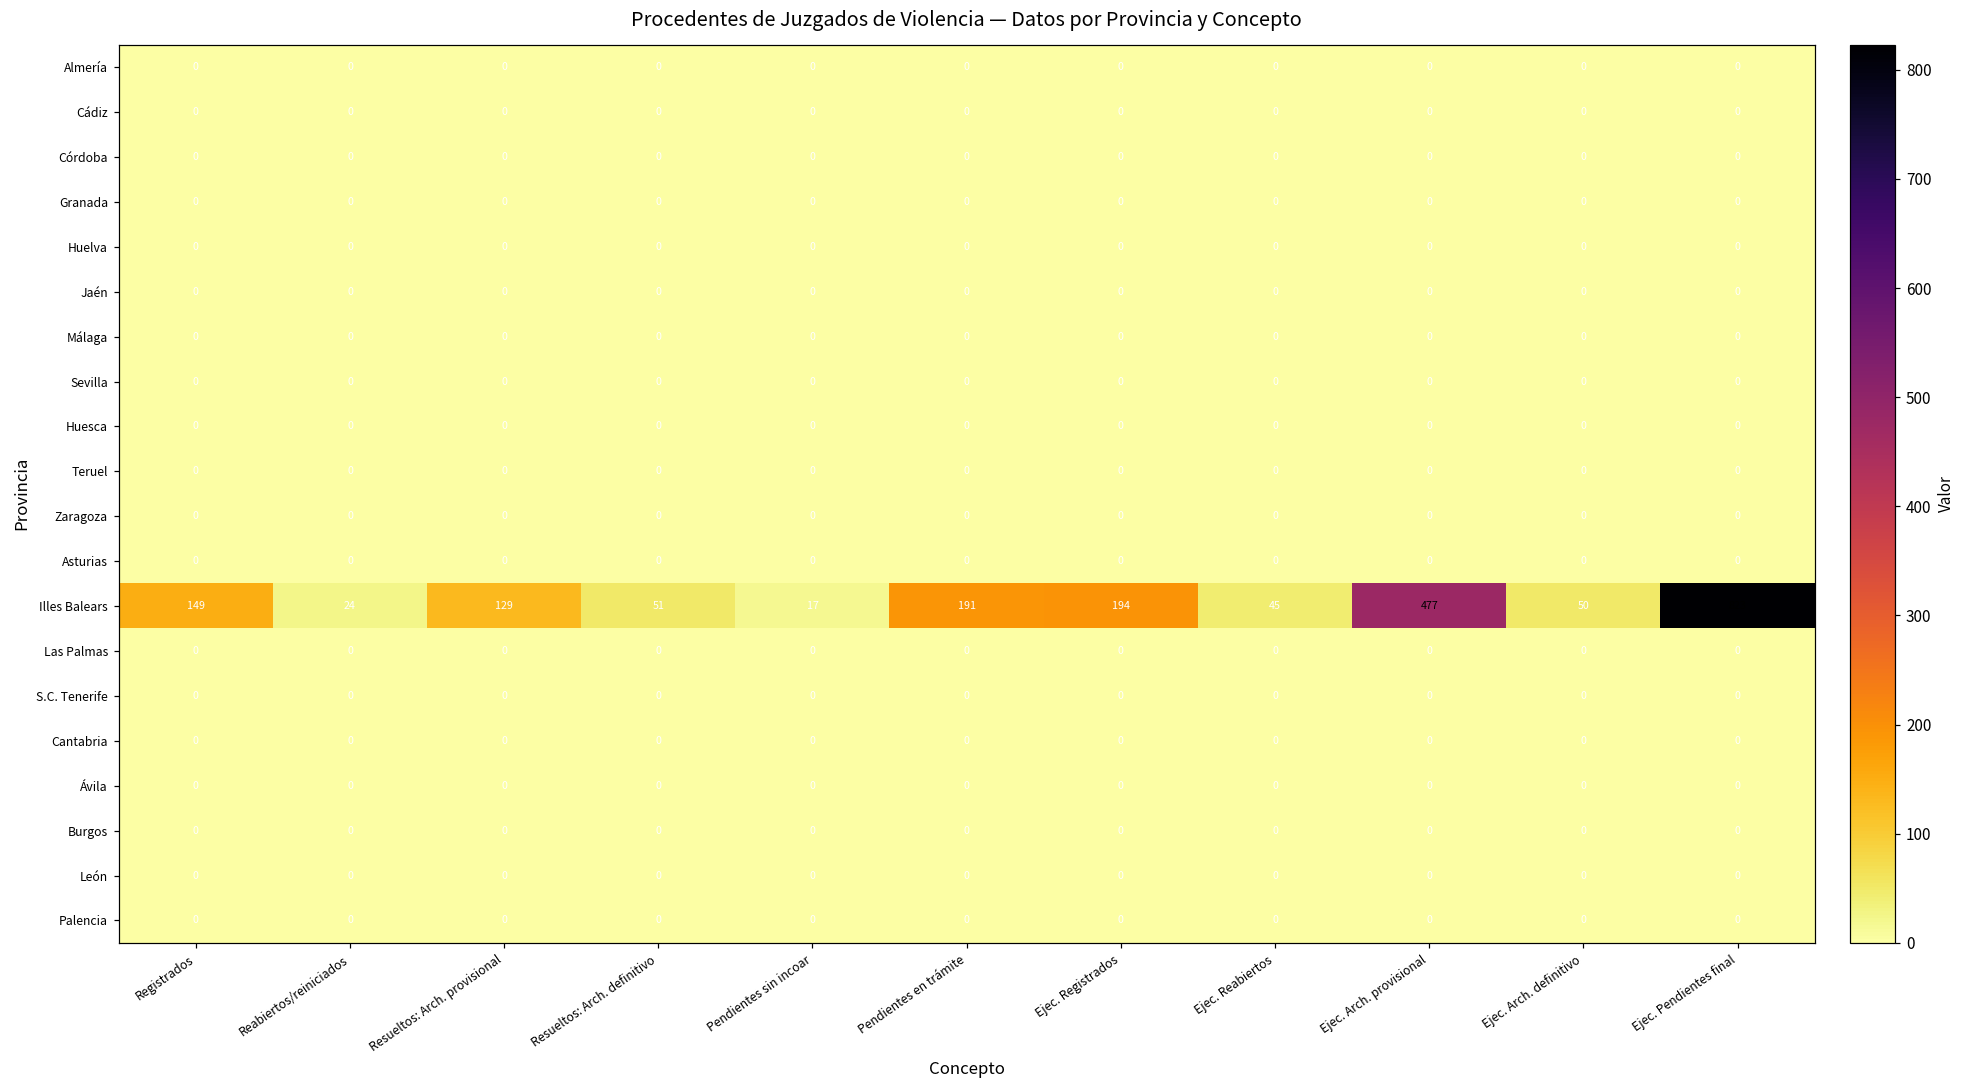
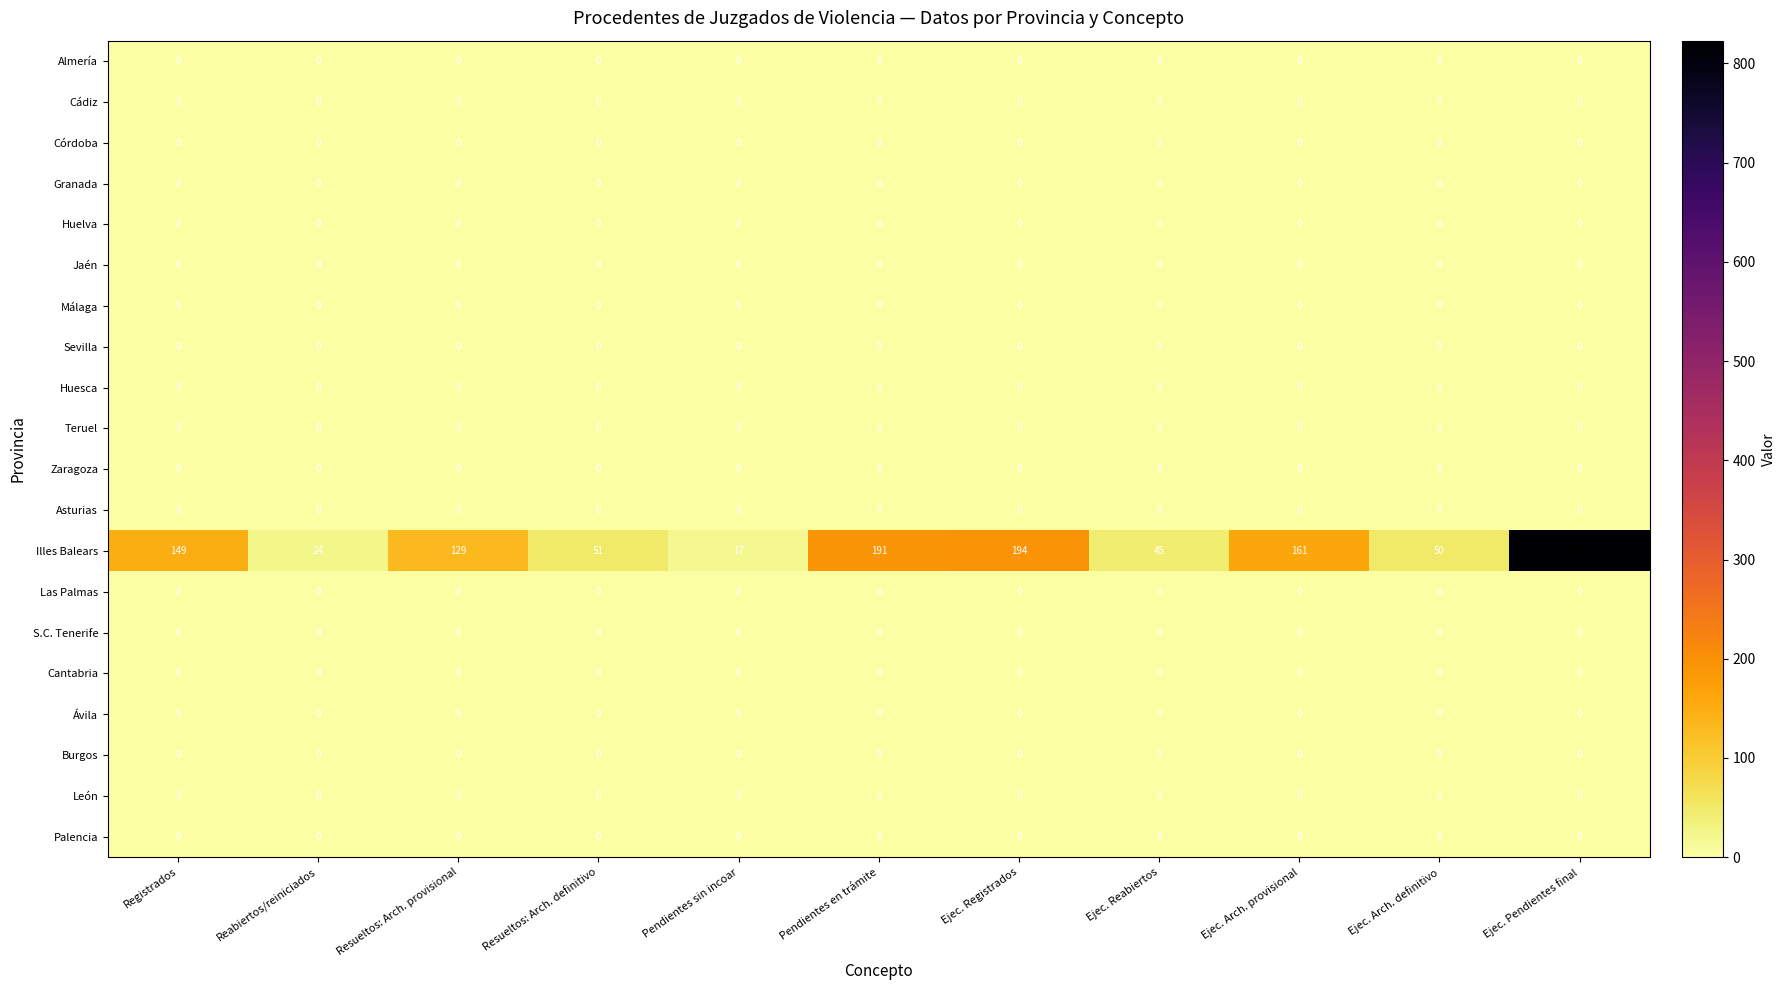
  {
    "Illes Balears": {
      "Registrados": 149,
      "Reabiertos/reiniciados": 24,
      "Resueltos: Arch. provisional": 129,
      "Resueltos: Arch. definitivo": 51,
      "Pendientes sin incoar": 17,
      "Pendientes en trámite": 191,
      "Ejec. Registrados": 194,
      "Ejec. Reabiertos": 45,
-     "Ejec. Arch. provisional": 477,
+     "Ejec. Arch. provisional": 161,
      "Ejec. Arch. definitivo": 50
    }
  }
